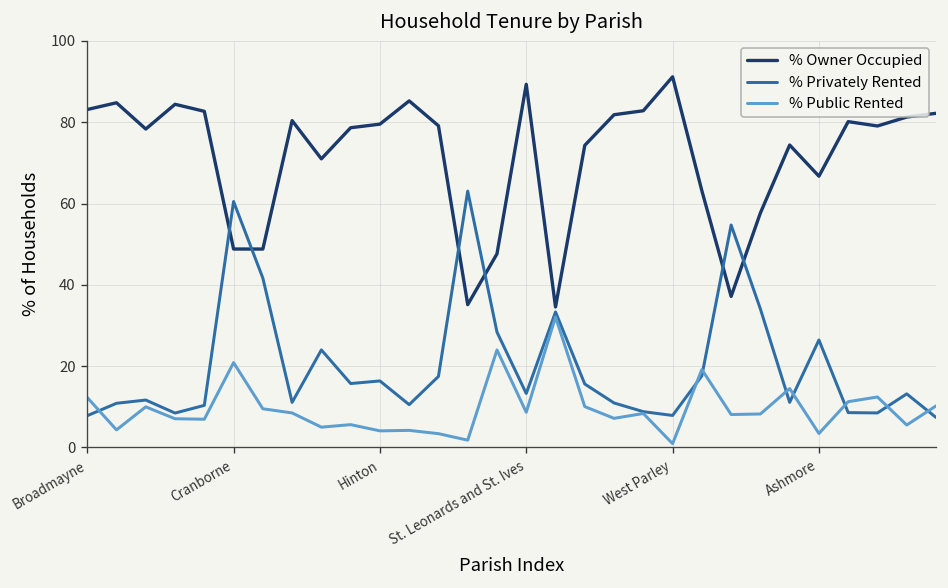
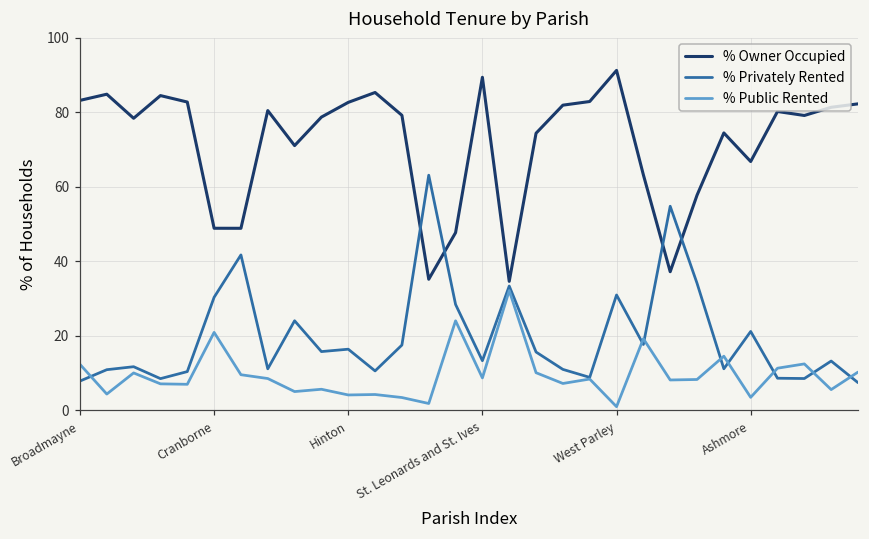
  {
    "% Owner Occupied": {
      "Broadmayne": 83,
      "Cranborne": 49,
-     "Hinton": 80,
+     "Hinton": 83,
      "St. Leonards and St. Ives": 89,
      "West Parley": 91,
      "Ashmore": 67
    },
    "% Privately Rented": {
      "Broadmayne": 8,
-     "Cranborne": 61,
+     "Cranborne": 30,
      "Hinton": 16,
      "St. Leonards and St. Ives": 13,
-     "West Parley": 8,
-     "Ashmore": 26
+     "West Parley": 31,
+     "Ashmore": 21
    },
    "% Public Rented": {
      "Broadmayne": 12,
      "Cranborne": 21,
      "Hinton": 4,
      "St. Leonards and St. Ives": 9,
      "West Parley": 1,
      "Ashmore": 3
    }
  }
